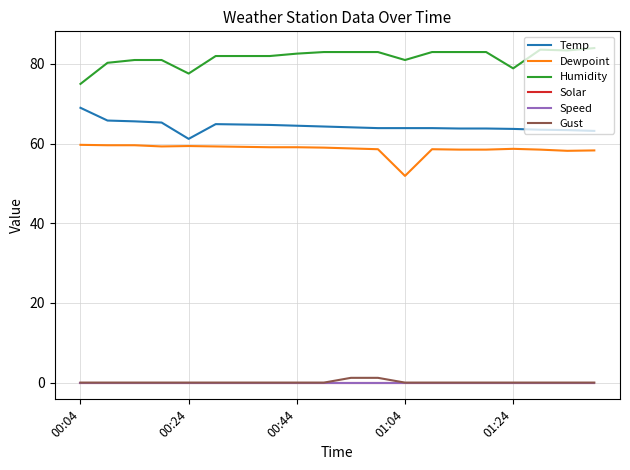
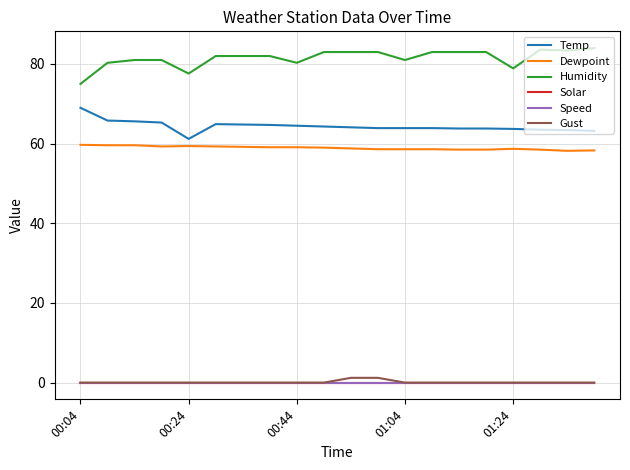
  {
    "Temp": {
      "00:04": 69,
      "00:24": 61,
      "00:44": 65,
      "01:04": 64,
      "01:24": 64
    },
    "Dewpoint": {
      "00:04": 60,
      "00:24": 59,
      "00:44": 59,
-     "01:04": 52,
+     "01:04": 59,
      "01:24": 59
    },
    "Humidity": {
      "00:04": 75,
      "00:24": 78,
-     "00:44": 83,
+     "00:44": 80,
      "01:04": 81,
      "01:24": 79
    }
  }
